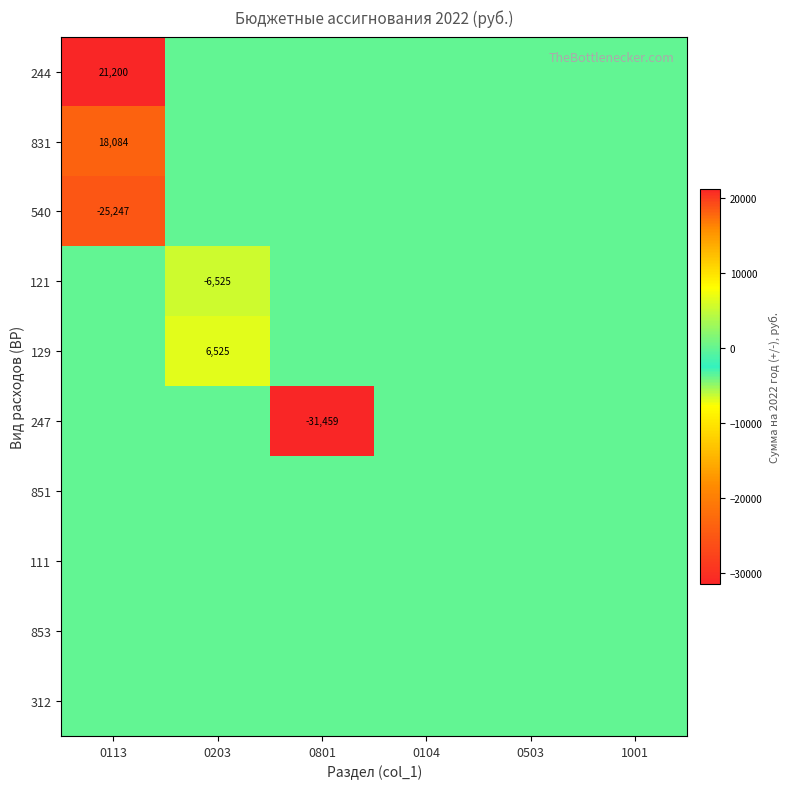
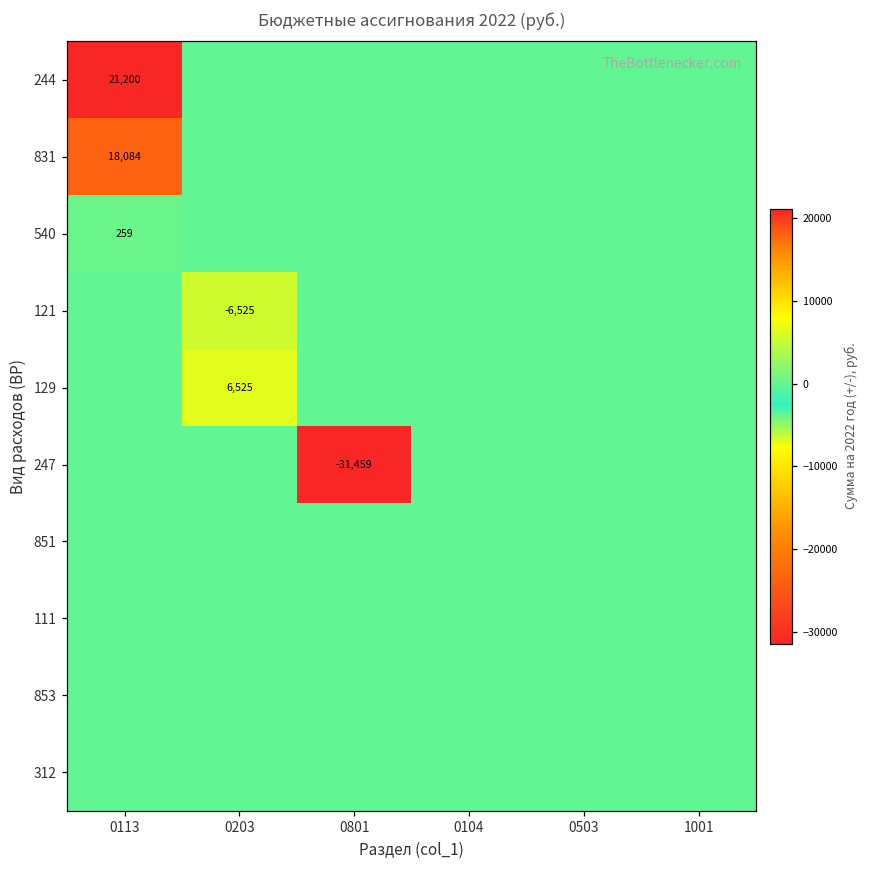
  {
    "244": {
      "0113": "21,200"
    },
    "831": {
      "0113": "18,084"
    },
    "540": {
-     "0113": "-25,247"
+     "0113": "259"
    },
    "121": {
      "0203": "-6,525"
    },
    "129": {
      "0203": "6,525"
    },
    "247": {
      "0801": "-31,459"
    }
  }
